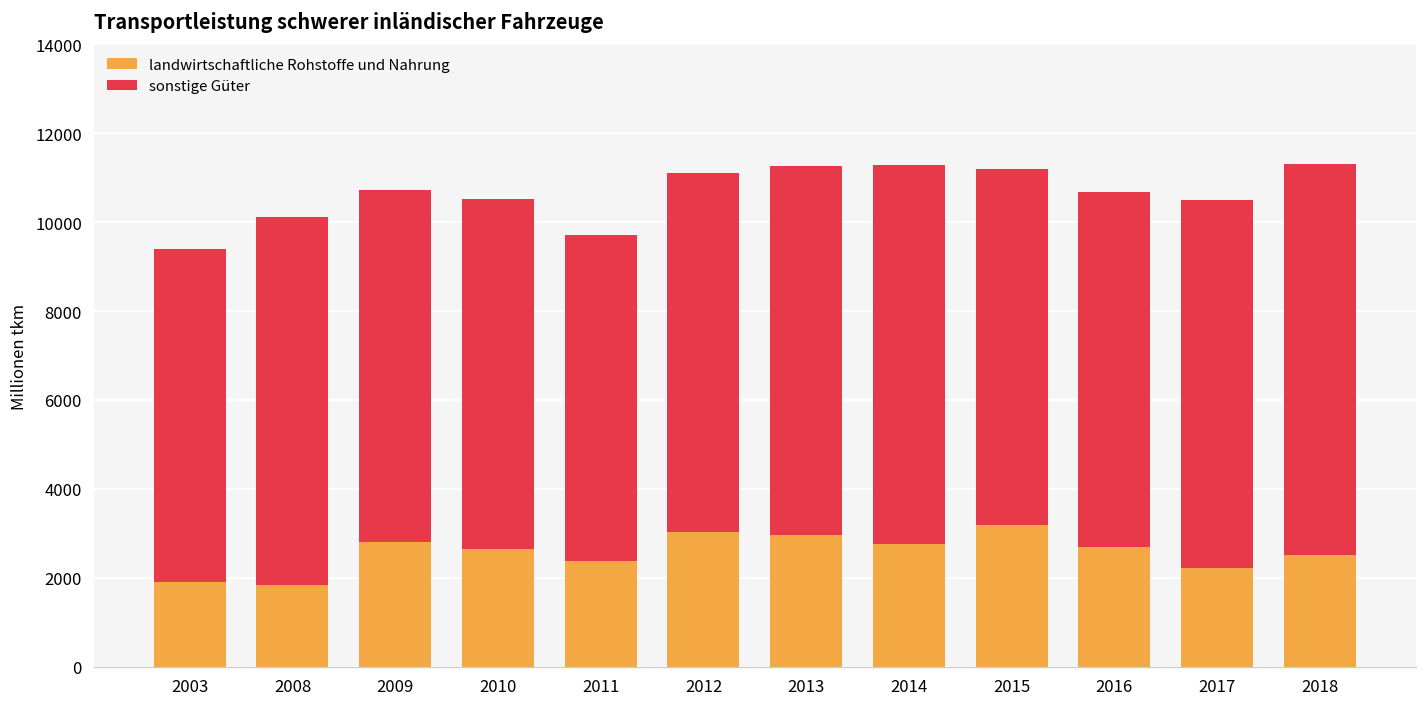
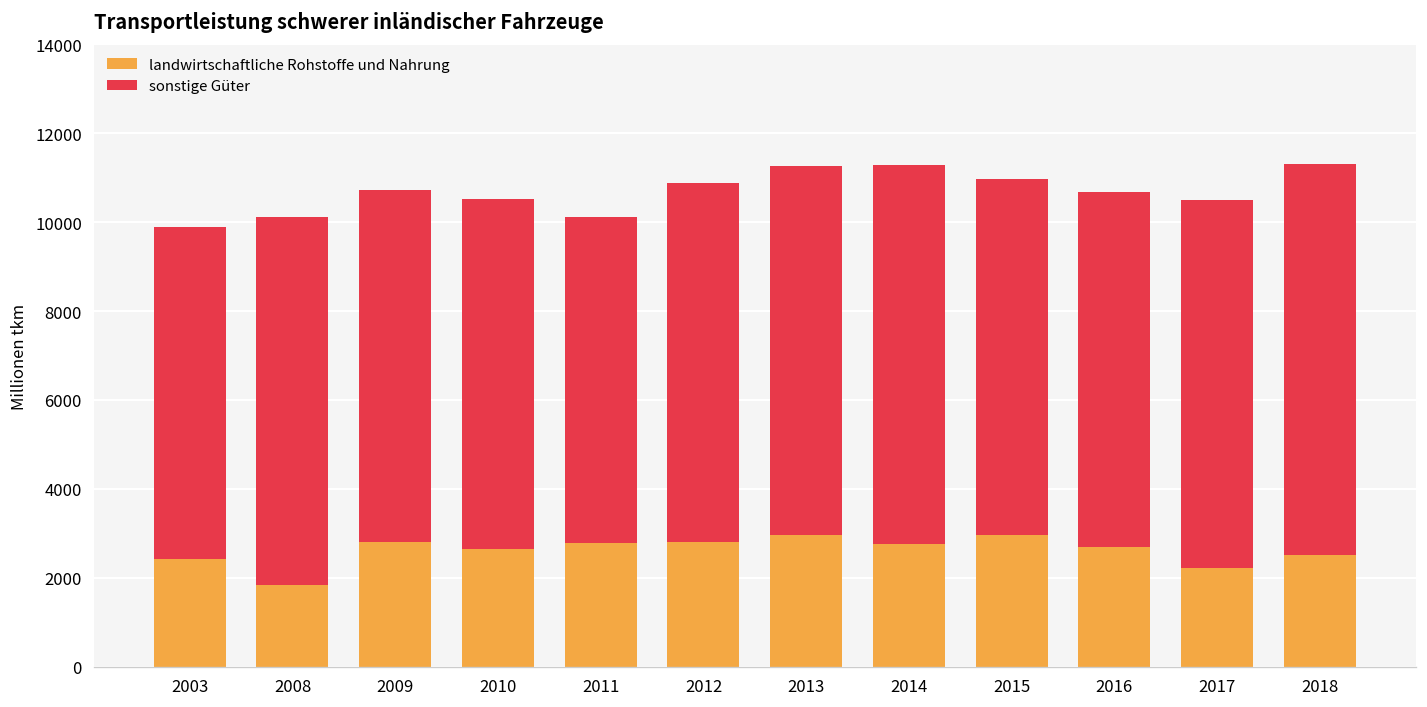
  {
    "landwirtschaftliche Rohstoffe und Nahrung": {
-     "2003": 1900,
+     "2003": 2400,
      "2008": 1800,
      "2009": 2800,
      "2010": 2600,
-     "2011": 2400,
-     "2012": 3000,
+     "2011": 2800,
+     "2012": 2800,
      "2013": 3000,
      "2014": 2800,
-     "2015": 3200,
+     "2015": 3000,
      "2016": 2700,
      "2017": 2200,
      "2018": 2500
    },
    "sonstige Güter": {
      "2003": 7500,
      "2008": 8300,
      "2009": 7900,
      "2010": 7900,
      "2011": 7300,
      "2012": 8100,
      "2013": 8300,
      "2014": 8500,
      "2015": 8000,
      "2016": 8000,
      "2017": 8300,
      "2018": 8800
    }
  }
